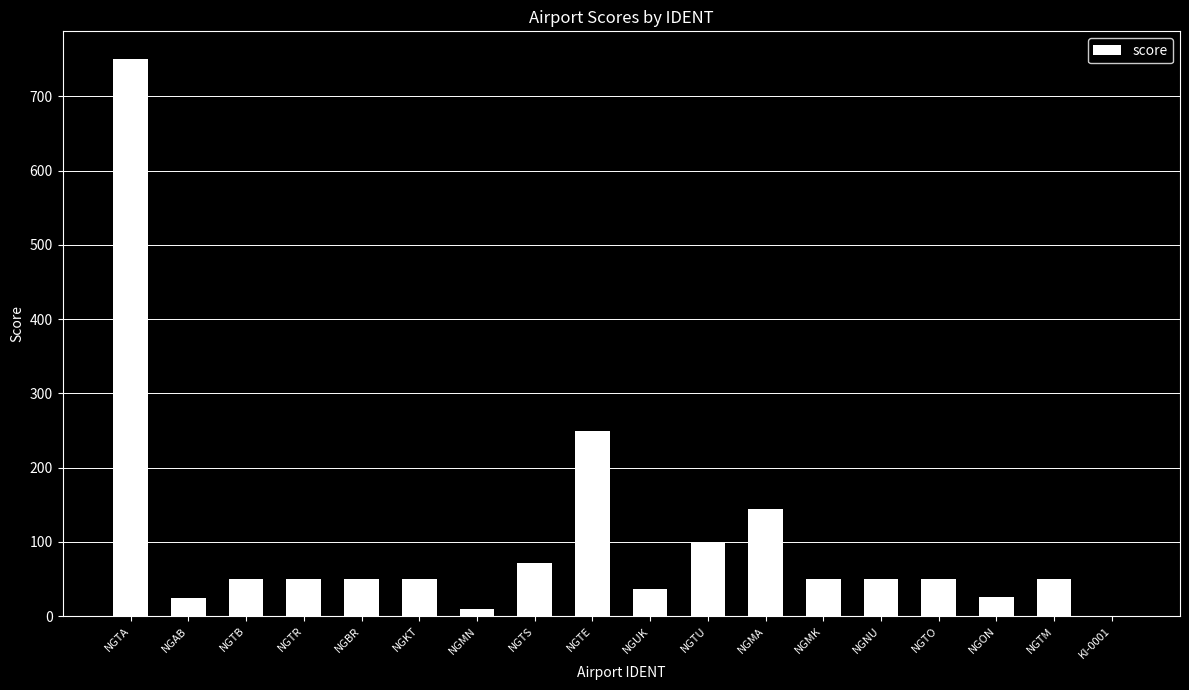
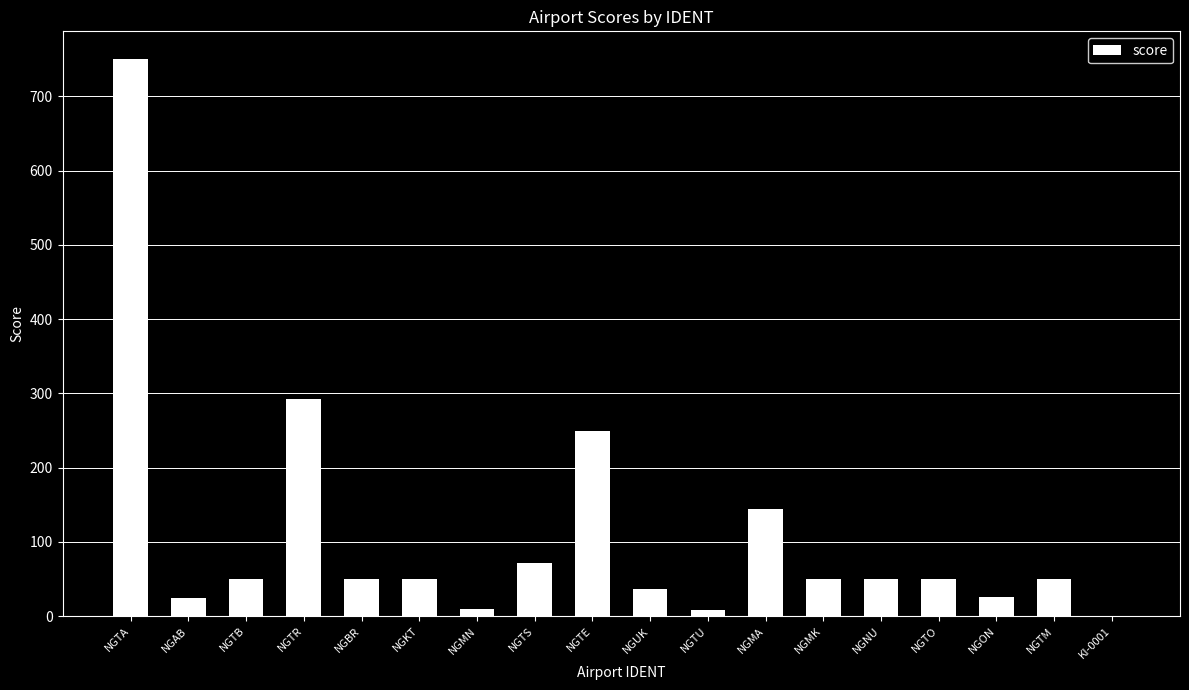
  {
    "NGTA": 750,
    "NGAB": 30,
    "NGTB": 50,
-   "NGTR": 50,
+   "NGTR": 290,
    "NGBR": 50,
    "NGKT": 50,
    "NGMN": 10,
    "NGTS": 70,
    "NGTE": 250,
    "NGUK": 40,
-   "NGTU": 100,
+   "NGTU": 10,
    "NGMA": 140,
    "NGMK": 50,
    "NGNU": 50,
    "NGTO": 50,
    "NGON": 30,
    "NGTM": 50,
    "KI-0001": 0
  }
